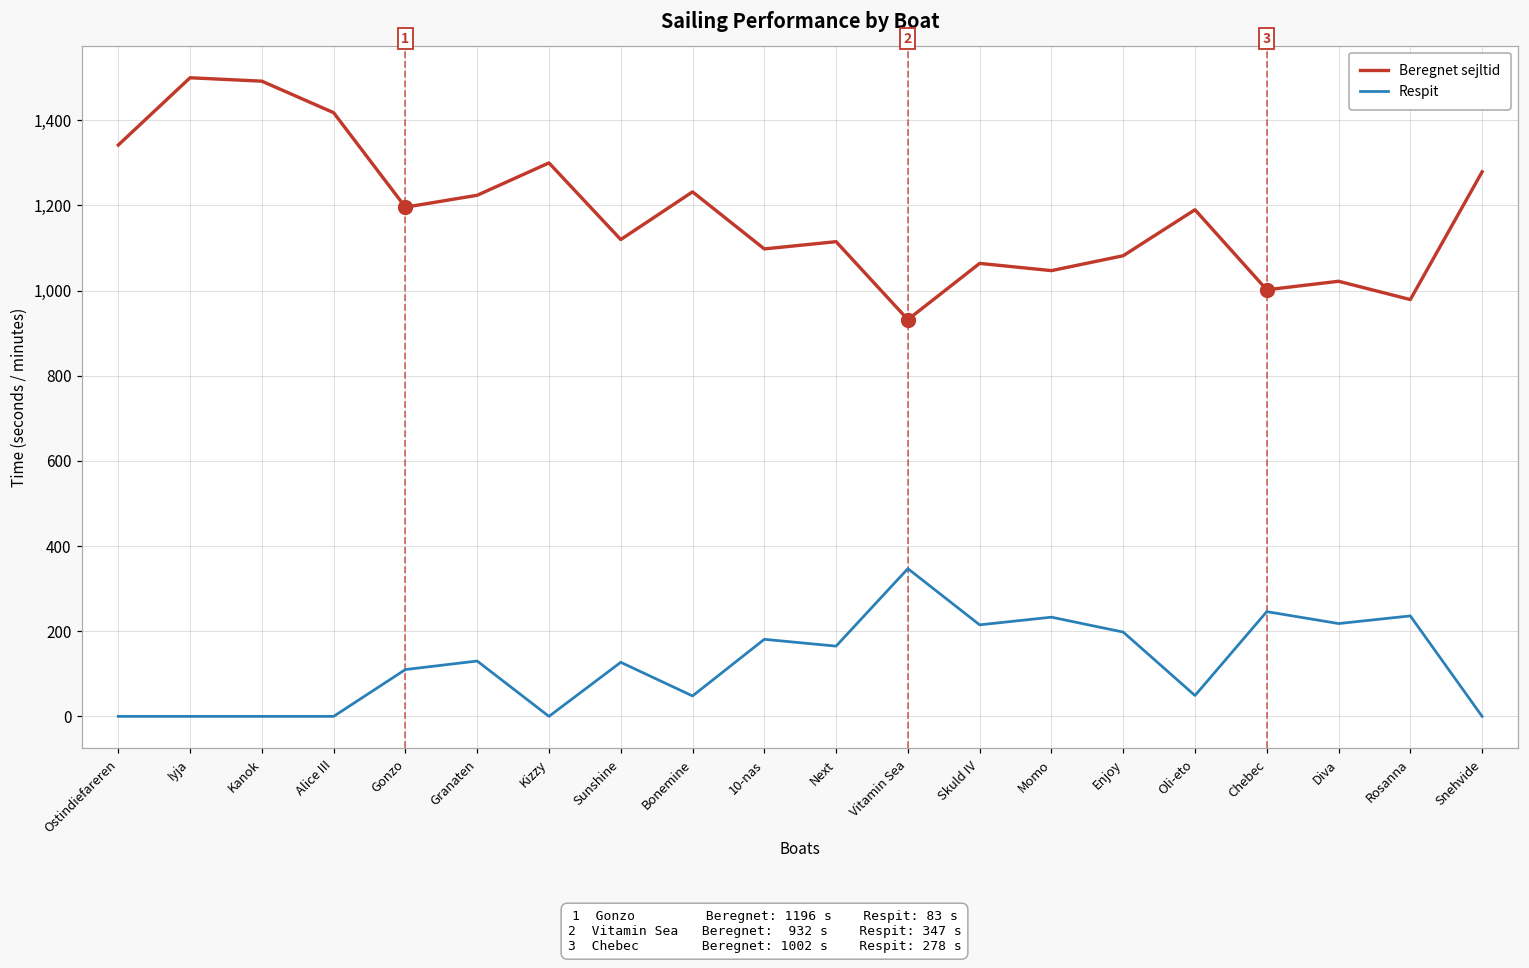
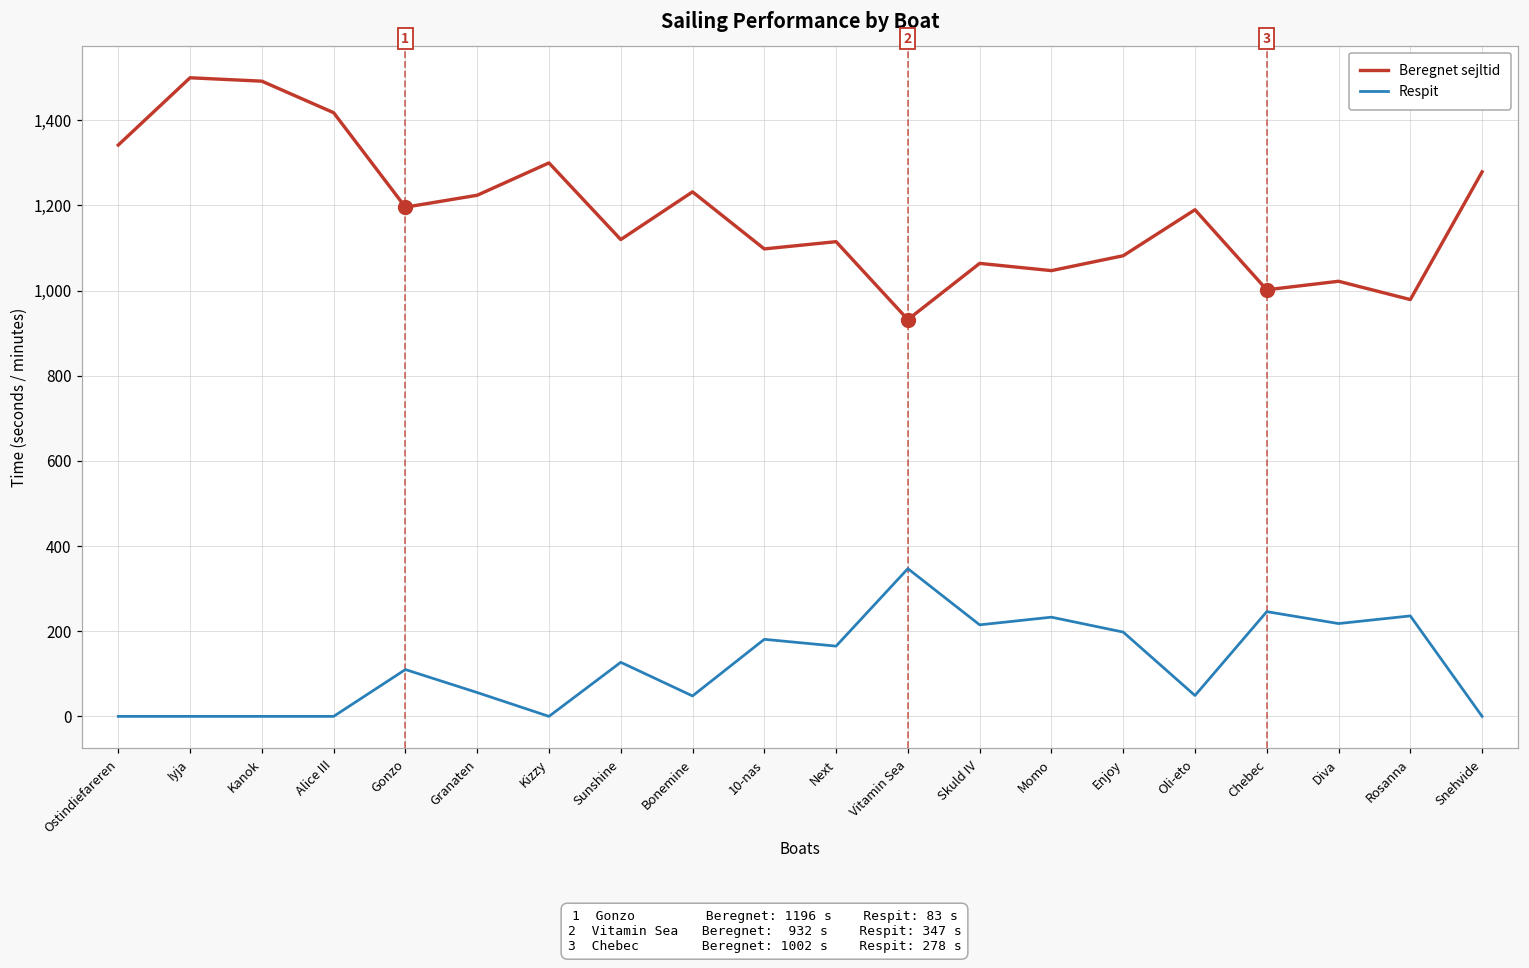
  {
    "Respit": {
      "Ostindiefareren": 0,
      "Iyja": 0,
      "Kanok": 0,
      "Alice III": 0,
      "Gonzo": 110,
-     "Granaten": 130,
+     "Granaten": 60,
      "Kizzy": 0,
      "Sunshine": 130,
      "Bonemine": 50,
      "10-nas": 180,
      "Next": 170,
      "Vitamin Sea": 350,
      "Skuld IV": 220,
      "Momo": 230,
      "Enjoy": 200,
      "Oli-eto": 50,
      "Chebec": 250,
      "Diva": 220,
      "Rosanna": 240,
      "Snehvide": 0
    }
  }
